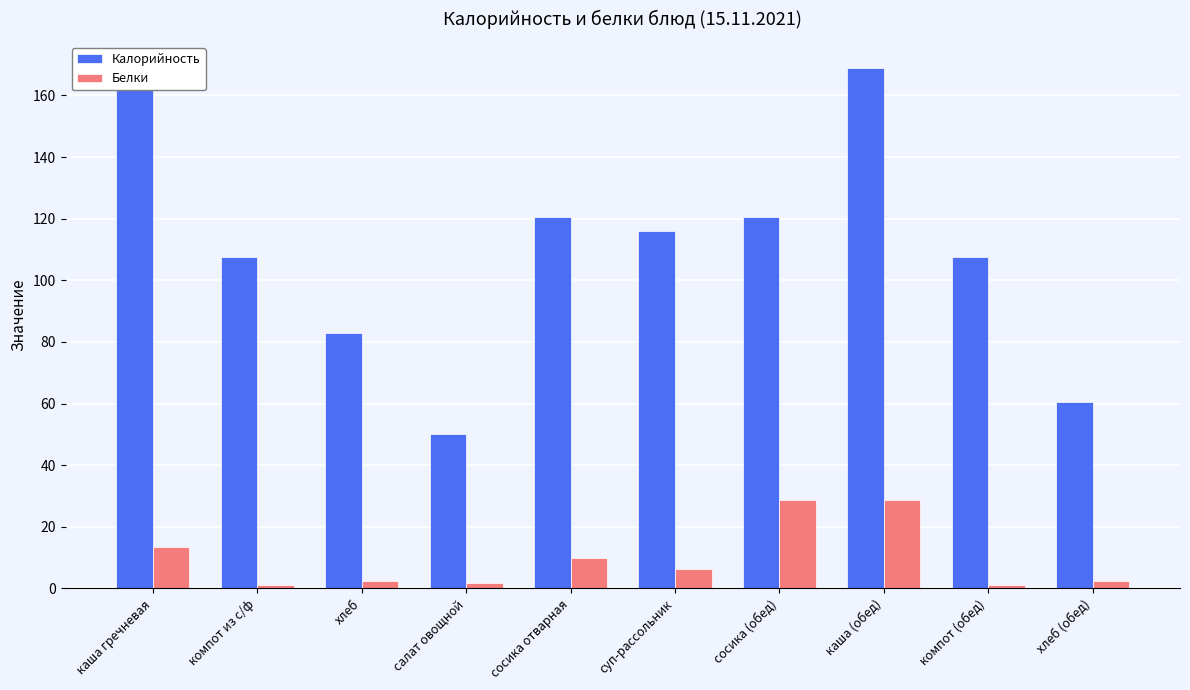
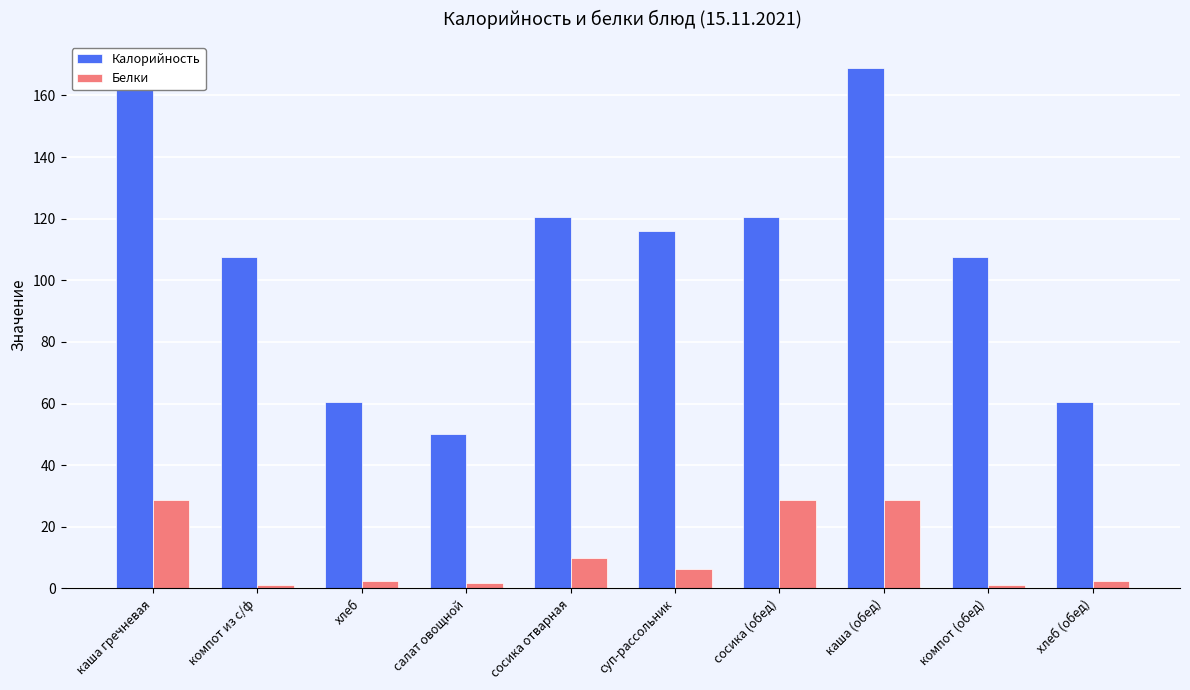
  {
    "Калорийность": {
      "компот из с/ф": 107,
-     "хлеб": 83,
+     "хлеб": 61,
      "салат овощной": 50,
      "сосика отварная": 120,
      "суп-рассольник": 116,
      "сосика (обед)": 120,
      "каша (обед)": 169,
      "компот (обед)": 107,
      "хлеб (обед)": 61
    },
    "Белки": {
-     "каша гречневая": 13,
+     "каша гречневая": 29,
      "компот из с/ф": 1,
      "хлеб": 3,
      "салат овощной": 2,
      "сосика отварная": 10,
      "суп-рассольник": 6,
      "сосика (обед)": 29,
      "каша (обед)": 29,
      "компот (обед)": 1,
      "хлеб (обед)": 3
    }
  }
